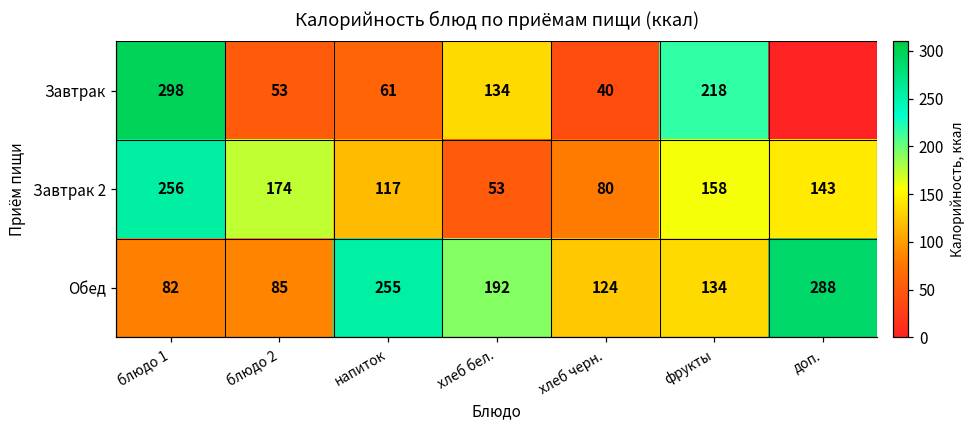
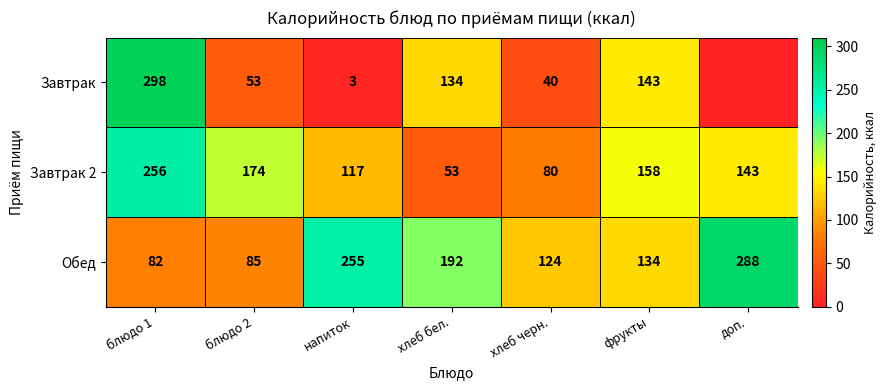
  {
    "Завтрак": {
      "блюдо 1": 298,
      "блюдо 2": 53,
-     "напиток": 61,
+     "напиток": 3,
      "хлеб бел.": 134,
      "хлеб черн.": 40,
-     "фрукты": 218
+     "фрукты": 143
    },
    "Завтрак 2": {
      "блюдо 1": 256,
      "блюдо 2": 174,
      "напиток": 117,
      "хлеб бел.": 53,
      "хлеб черн.": 80,
      "фрукты": 158,
      "доп.": 143
    },
    "Обед": {
      "блюдо 1": 82,
      "блюдо 2": 85,
      "напиток": 255,
      "хлеб бел.": 192,
      "хлеб черн.": 124,
      "фрукты": 134,
      "доп.": 288
    }
  }
